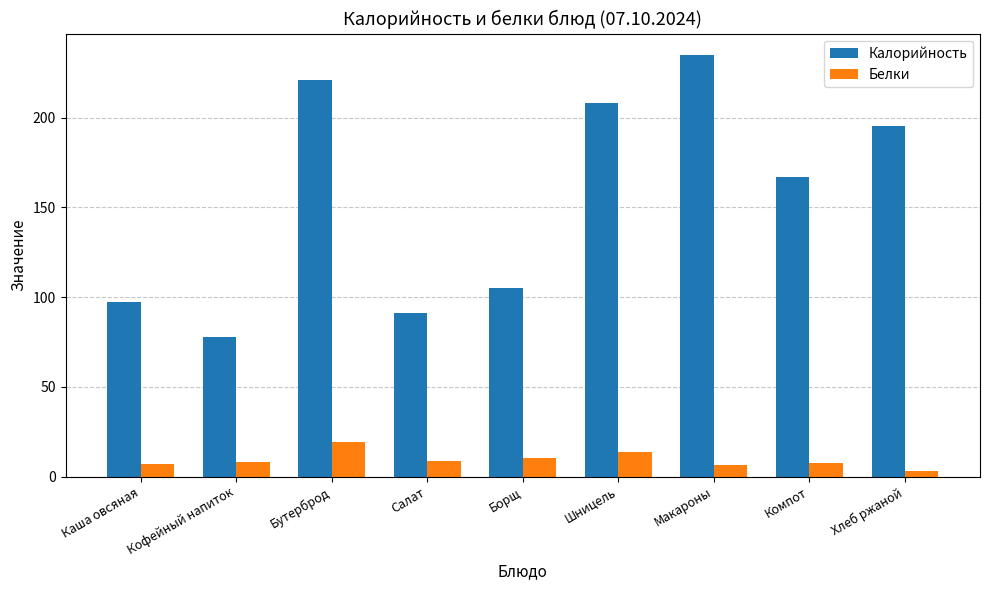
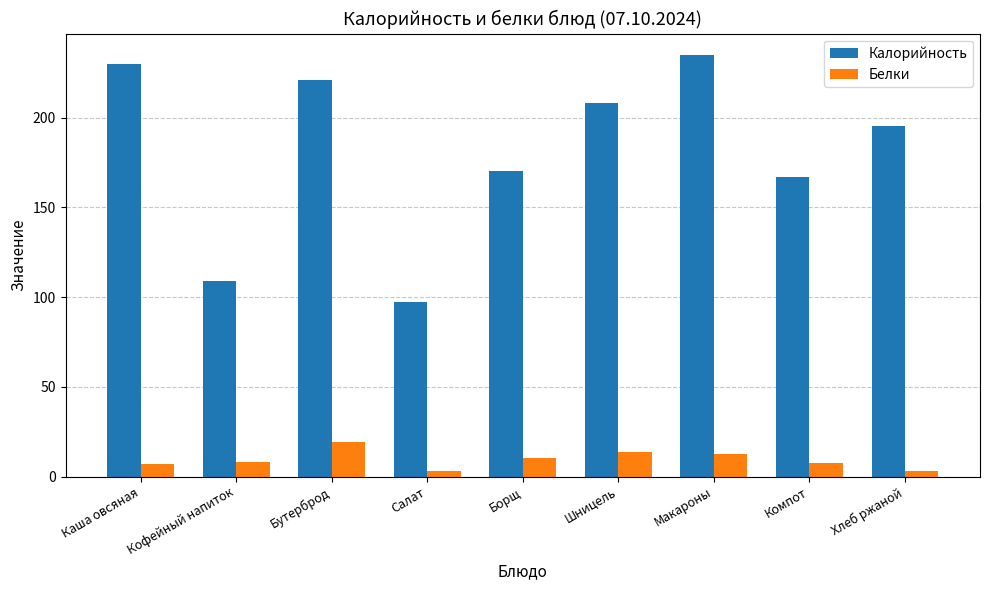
  {
    "Калорийность": {
-     "Каша овсяная": 97,
-     "Кофейный напиток": 78,
+     "Каша овсяная": 230,
+     "Кофейный напиток": 109,
      "Бутерброд": 221,
-     "Салат": 91,
-     "Борщ": 105,
+     "Салат": 97,
+     "Борщ": 170,
      "Шницель": 208,
      "Макароны": 235,
      "Компот": 167,
      "Хлеб ржаной": 195
    },
    "Белки": {
      "Каша овсяная": 7,
      "Кофейный напиток": 8,
      "Бутерброд": 19,
-     "Салат": 9,
+     "Салат": 3,
      "Борщ": 10,
      "Шницель": 14,
-     "Макароны": 7,
+     "Макароны": 12,
      "Компот": 8,
      "Хлеб ржаной": 3
    }
  }
